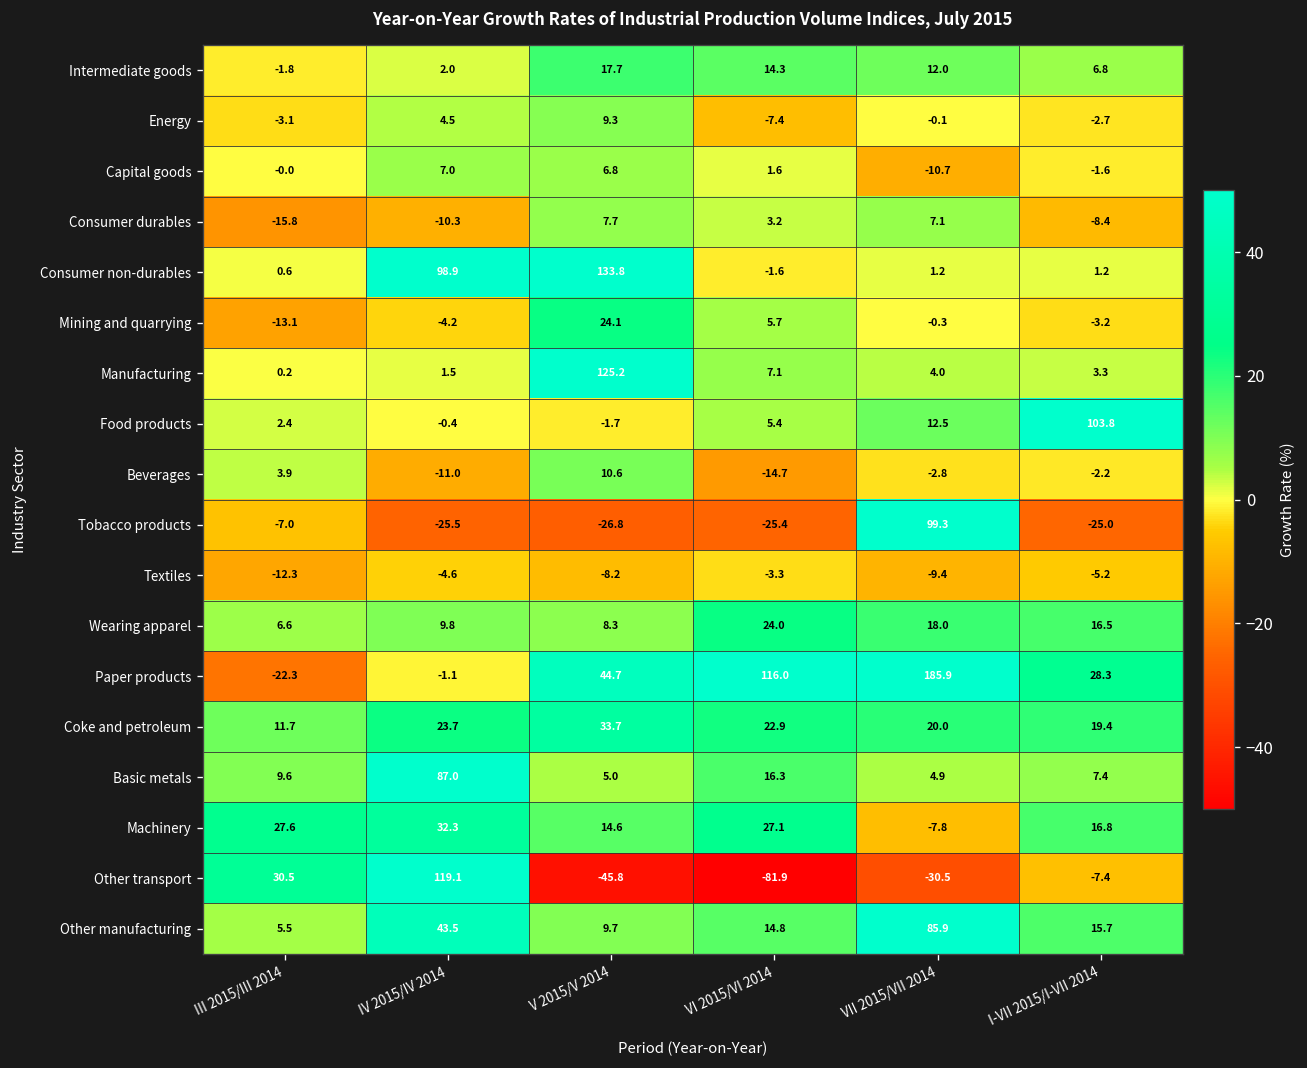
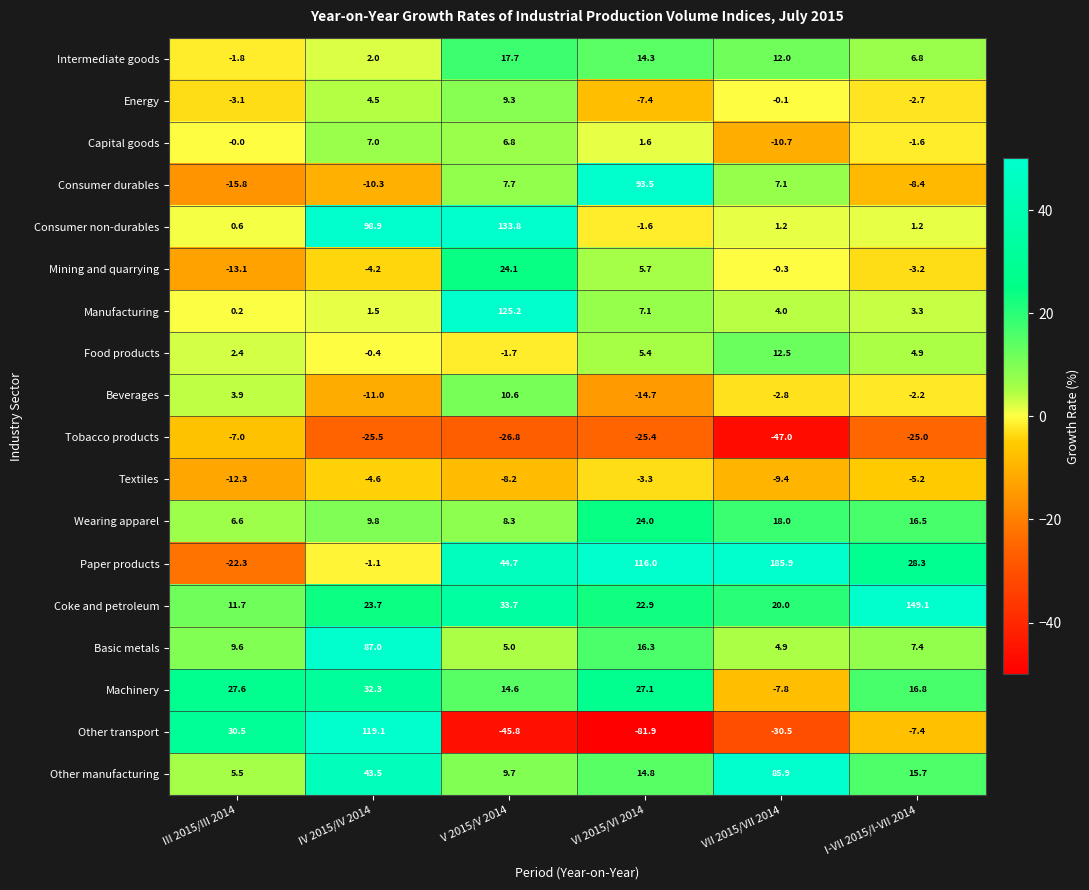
  {
    "Intermediate goods": {
      "III 2015/III 2014": -1.8,
      "IV 2015/IV 2014": 2.0,
      "V 2015/V 2014": 17.7,
      "VI 2015/VI 2014": 14.3,
      "VII 2015/VII 2014": 12.0,
      "I-VII 2015/I-VII 2014": 6.8
    },
    "Energy": {
      "III 2015/III 2014": -3.1,
      "IV 2015/IV 2014": 4.5,
      "V 2015/V 2014": 9.3,
      "VI 2015/VI 2014": -7.4,
      "VII 2015/VII 2014": -0.1,
      "I-VII 2015/I-VII 2014": -2.7
    },
    "Capital goods": {
      "III 2015/III 2014": -0.0,
      "IV 2015/IV 2014": 7.0,
      "V 2015/V 2014": 6.8,
      "VI 2015/VI 2014": 1.6,
      "VII 2015/VII 2014": -10.7,
      "I-VII 2015/I-VII 2014": -1.6
    },
    "Consumer durables": {
      "III 2015/III 2014": -15.8,
      "IV 2015/IV 2014": -10.3,
      "V 2015/V 2014": 7.7,
-     "VI 2015/VI 2014": 3.2,
+     "VI 2015/VI 2014": 93.5,
      "VII 2015/VII 2014": 7.1,
      "I-VII 2015/I-VII 2014": -8.4
    },
    "Consumer non-durables": {
      "III 2015/III 2014": 0.6,
      "IV 2015/IV 2014": 98.9,
      "V 2015/V 2014": 133.8,
      "VI 2015/VI 2014": -1.6,
      "VII 2015/VII 2014": 1.2,
      "I-VII 2015/I-VII 2014": 1.2
    },
    "Mining and quarrying": {
      "III 2015/III 2014": -13.1,
      "IV 2015/IV 2014": -4.2,
      "V 2015/V 2014": 24.1,
      "VI 2015/VI 2014": 5.7,
      "VII 2015/VII 2014": -0.3,
      "I-VII 2015/I-VII 2014": -3.2
    },
    "Manufacturing": {
      "III 2015/III 2014": 0.2,
      "IV 2015/IV 2014": 1.5,
      "V 2015/V 2014": 125.2,
      "VI 2015/VI 2014": 7.1,
      "VII 2015/VII 2014": 4.0,
      "I-VII 2015/I-VII 2014": 3.3
    },
    "Food products": {
      "III 2015/III 2014": 2.4,
      "IV 2015/IV 2014": -0.4,
      "V 2015/V 2014": -1.7,
      "VI 2015/VI 2014": 5.4,
      "VII 2015/VII 2014": 12.5,
-     "I-VII 2015/I-VII 2014": 103.8
+     "I-VII 2015/I-VII 2014": 4.9
    },
    "Beverages": {
      "III 2015/III 2014": 3.9,
      "IV 2015/IV 2014": -11.0,
      "V 2015/V 2014": 10.6,
      "VI 2015/VI 2014": -14.7,
      "VII 2015/VII 2014": -2.8,
      "I-VII 2015/I-VII 2014": -2.2
    },
    "Tobacco products": {
      "III 2015/III 2014": -7.0,
      "IV 2015/IV 2014": -25.5,
      "V 2015/V 2014": -26.8,
      "VI 2015/VI 2014": -25.4,
-     "VII 2015/VII 2014": 99.3,
+     "VII 2015/VII 2014": -47.0,
      "I-VII 2015/I-VII 2014": -25.0
    },
    "Textiles": {
      "III 2015/III 2014": -12.3,
      "IV 2015/IV 2014": -4.6,
      "V 2015/V 2014": -8.2,
      "VI 2015/VI 2014": -3.3,
      "VII 2015/VII 2014": -9.4,
      "I-VII 2015/I-VII 2014": -5.2
    },
    "Wearing apparel": {
      "III 2015/III 2014": 6.6,
      "IV 2015/IV 2014": 9.8,
      "V 2015/V 2014": 8.3,
      "VI 2015/VI 2014": 24.0,
      "VII 2015/VII 2014": 18.0,
      "I-VII 2015/I-VII 2014": 16.5
    },
    "Paper products": {
      "III 2015/III 2014": -22.3,
      "IV 2015/IV 2014": -1.1,
      "V 2015/V 2014": 44.7,
      "VI 2015/VI 2014": 116.0,
      "VII 2015/VII 2014": 185.9,
      "I-VII 2015/I-VII 2014": 28.3
    },
    "Coke and petroleum": {
      "III 2015/III 2014": 11.7,
      "IV 2015/IV 2014": 23.7,
      "V 2015/V 2014": 33.7,
      "VI 2015/VI 2014": 22.9,
      "VII 2015/VII 2014": 20.0,
-     "I-VII 2015/I-VII 2014": 19.4
+     "I-VII 2015/I-VII 2014": 149.1
    },
    "Basic metals": {
      "III 2015/III 2014": 9.6,
      "IV 2015/IV 2014": 87.0,
      "V 2015/V 2014": 5.0,
      "VI 2015/VI 2014": 16.3,
      "VII 2015/VII 2014": 4.9,
      "I-VII 2015/I-VII 2014": 7.4
    },
    "Machinery": {
      "III 2015/III 2014": 27.6,
      "IV 2015/IV 2014": 32.3,
      "V 2015/V 2014": 14.6,
      "VI 2015/VI 2014": 27.1,
      "VII 2015/VII 2014": -7.8,
      "I-VII 2015/I-VII 2014": 16.8
    },
    "Other transport": {
      "III 2015/III 2014": 30.5,
      "IV 2015/IV 2014": 119.1,
      "V 2015/V 2014": -45.8,
      "VI 2015/VI 2014": -81.9,
      "VII 2015/VII 2014": -30.5,
      "I-VII 2015/I-VII 2014": -7.4
    },
    "Other manufacturing": {
      "III 2015/III 2014": 5.5,
      "IV 2015/IV 2014": 43.5,
      "V 2015/V 2014": 9.7,
      "VI 2015/VI 2014": 14.8,
      "VII 2015/VII 2014": 85.9,
      "I-VII 2015/I-VII 2014": 15.7
    }
  }
